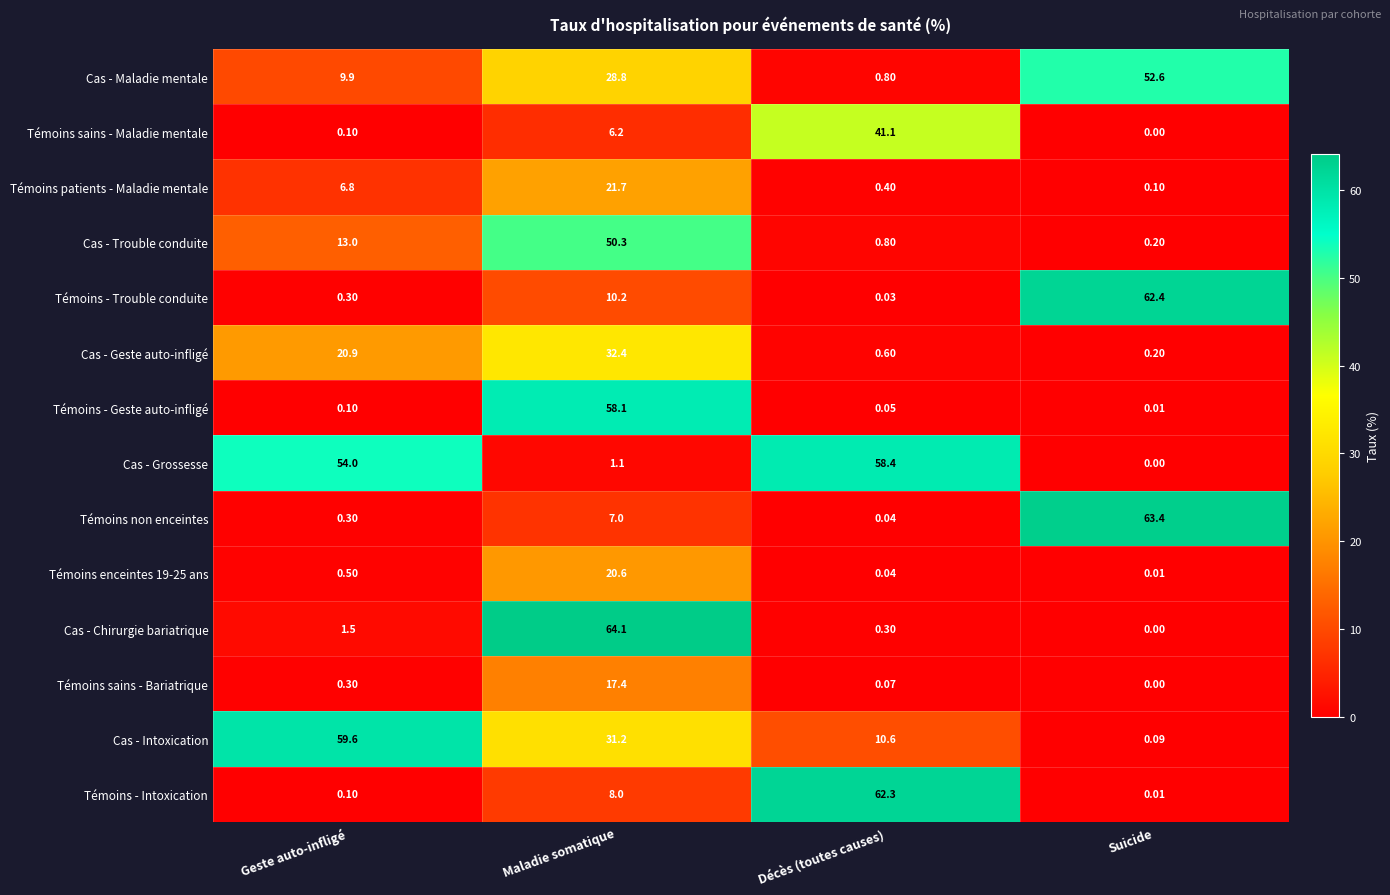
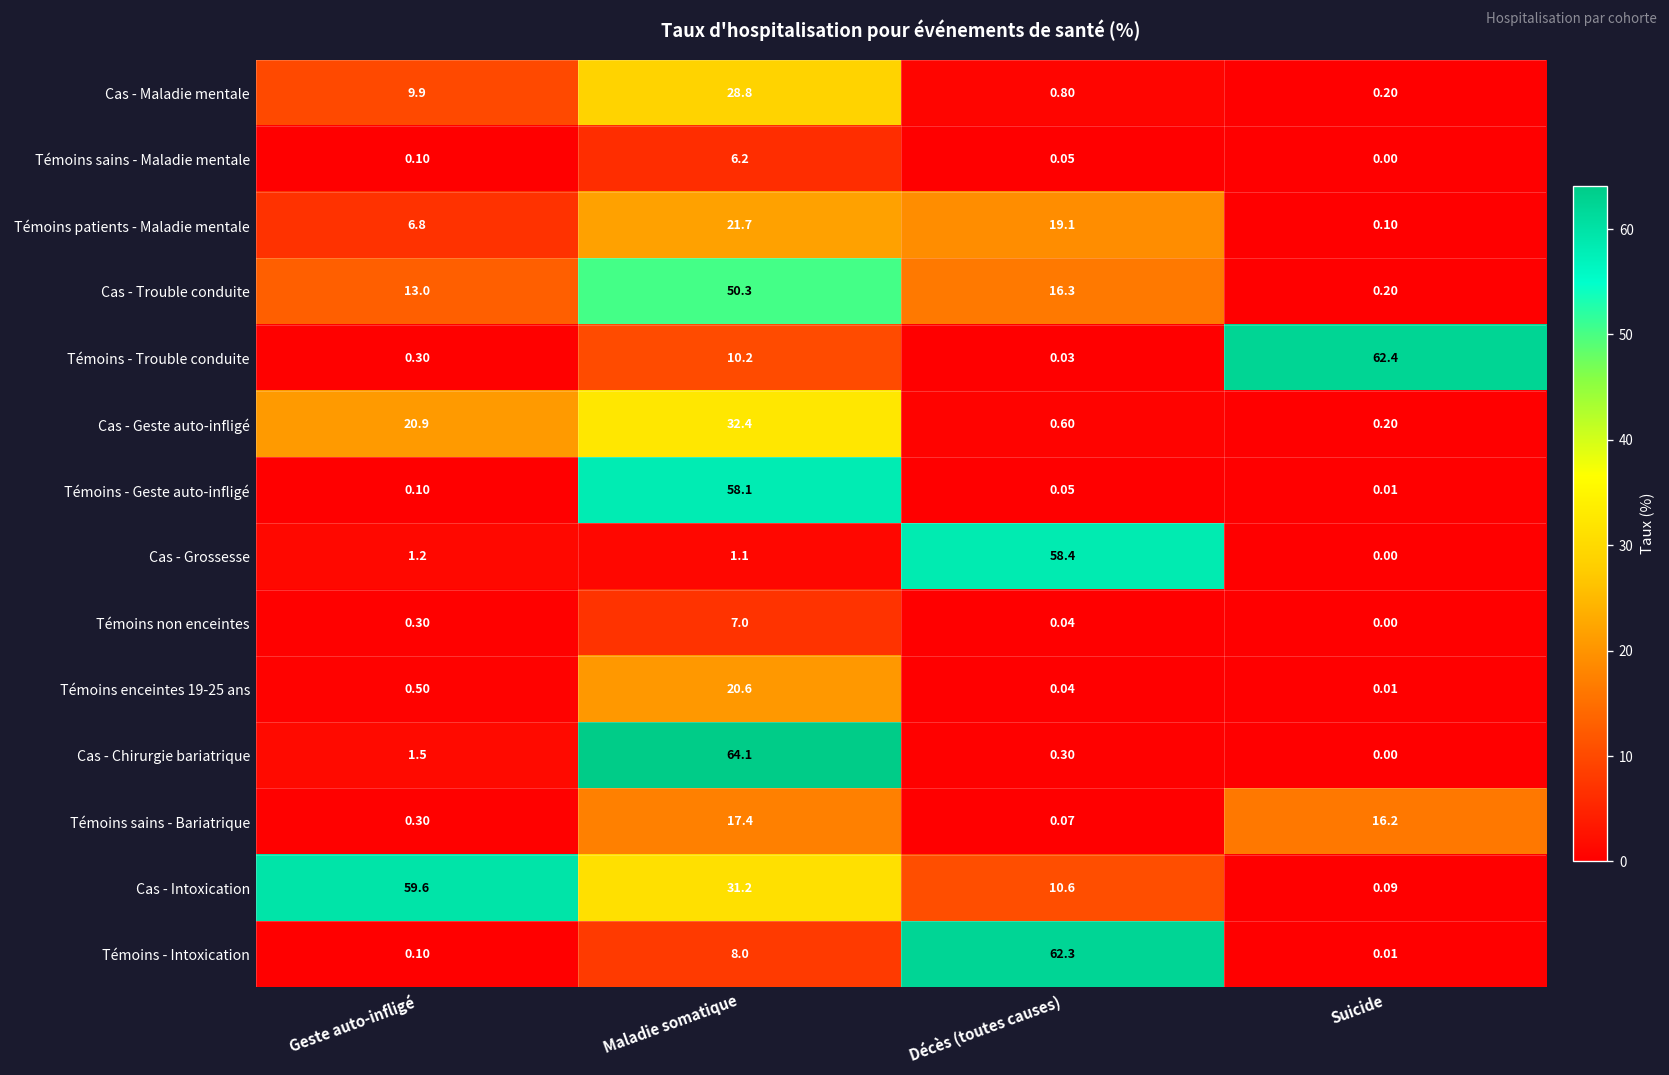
  {
    "Cas - Maladie mentale": {
      "Geste auto-infligé": 9.9,
      "Maladie somatique": 28.8,
      "Décès (toutes causes)": 0.80,
-     "Suicide": 52.6
+     "Suicide": 0.20
    },
    "Témoins sains - Maladie mentale": {
      "Geste auto-infligé": 0.10,
      "Maladie somatique": 6.2,
-     "Décès (toutes causes)": 41.1,
+     "Décès (toutes causes)": 0.05,
      "Suicide": 0.00
    },
    "Témoins patients - Maladie mentale": {
      "Geste auto-infligé": 6.8,
      "Maladie somatique": 21.7,
-     "Décès (toutes causes)": 0.40,
+     "Décès (toutes causes)": 19.1,
      "Suicide": 0.10
    },
    "Cas - Trouble conduite": {
      "Geste auto-infligé": 13.0,
      "Maladie somatique": 50.3,
-     "Décès (toutes causes)": 0.80,
+     "Décès (toutes causes)": 16.3,
      "Suicide": 0.20
    },
    "Témoins - Trouble conduite": {
      "Geste auto-infligé": 0.30,
      "Maladie somatique": 10.2,
      "Décès (toutes causes)": 0.03,
      "Suicide": 62.4
    },
    "Cas - Geste auto-infligé": {
      "Geste auto-infligé": 20.9,
      "Maladie somatique": 32.4,
      "Décès (toutes causes)": 0.60,
      "Suicide": 0.20
    },
    "Témoins - Geste auto-infligé": {
      "Geste auto-infligé": 0.10,
      "Maladie somatique": 58.1,
      "Décès (toutes causes)": 0.05,
      "Suicide": 0.01
    },
    "Cas - Grossesse": {
-     "Geste auto-infligé": 54.0,
+     "Geste auto-infligé": 1.2,
      "Maladie somatique": 1.1,
      "Décès (toutes causes)": 58.4,
      "Suicide": 0.00
    },
    "Témoins non enceintes": {
      "Geste auto-infligé": 0.30,
      "Maladie somatique": 7.0,
      "Décès (toutes causes)": 0.04,
-     "Suicide": 63.4
+     "Suicide": 0.00
    },
    "Témoins enceintes 19-25 ans": {
      "Geste auto-infligé": 0.50,
      "Maladie somatique": 20.6,
      "Décès (toutes causes)": 0.04,
      "Suicide": 0.01
    },
    "Cas - Chirurgie bariatrique": {
      "Geste auto-infligé": 1.5,
      "Maladie somatique": 64.1,
      "Décès (toutes causes)": 0.30,
      "Suicide": 0.00
    },
    "Témoins sains - Bariatrique": {
      "Geste auto-infligé": 0.30,
      "Maladie somatique": 17.4,
      "Décès (toutes causes)": 0.07,
-     "Suicide": 0.00
+     "Suicide": 16.2
    },
    "Cas - Intoxication": {
      "Geste auto-infligé": 59.6,
      "Maladie somatique": 31.2,
      "Décès (toutes causes)": 10.6,
      "Suicide": 0.09
    },
    "Témoins - Intoxication": {
      "Geste auto-infligé": 0.10,
      "Maladie somatique": 8.0,
      "Décès (toutes causes)": 62.3,
      "Suicide": 0.01
    }
  }
